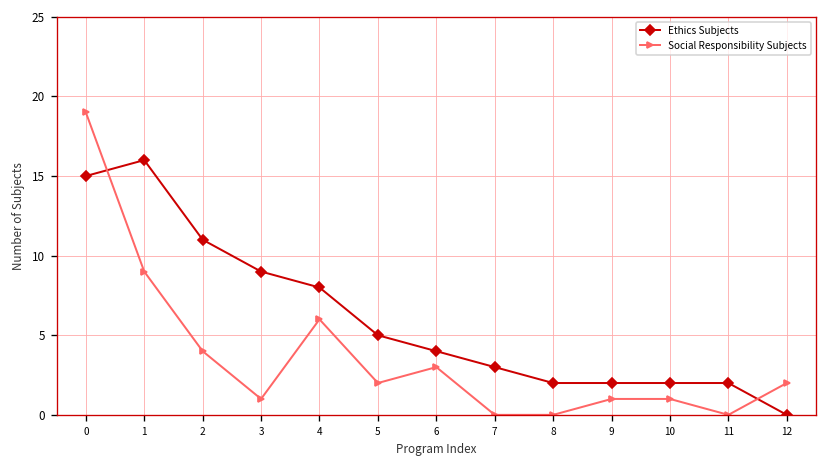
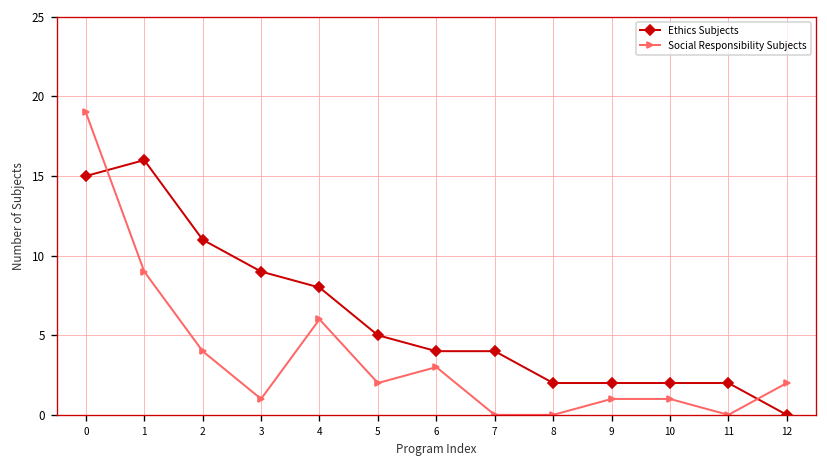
  {
    "Ethics Subjects": {
      "0": 15,
      "1": 16,
      "2": 11,
      "3": 9,
      "4": 8,
      "5": 5,
      "6": 4,
-     "7": 3,
+     "7": 4,
      "8": 2,
      "9": 2,
      "10": 2,
      "11": 2,
      "12": 0
    },
    "Social Responsibility Subjects": {
      "0": 19,
      "1": 9,
      "2": 4,
      "3": 1,
      "4": 6,
      "5": 2,
      "6": 3,
      "7": 0,
      "8": 0,
      "9": 1,
      "10": 1,
      "11": 0,
      "12": 2
    }
  }
